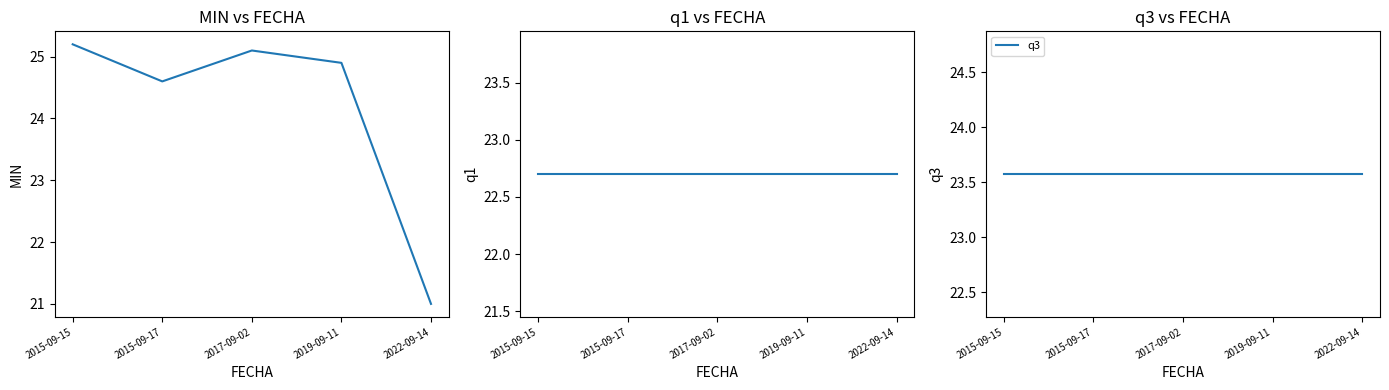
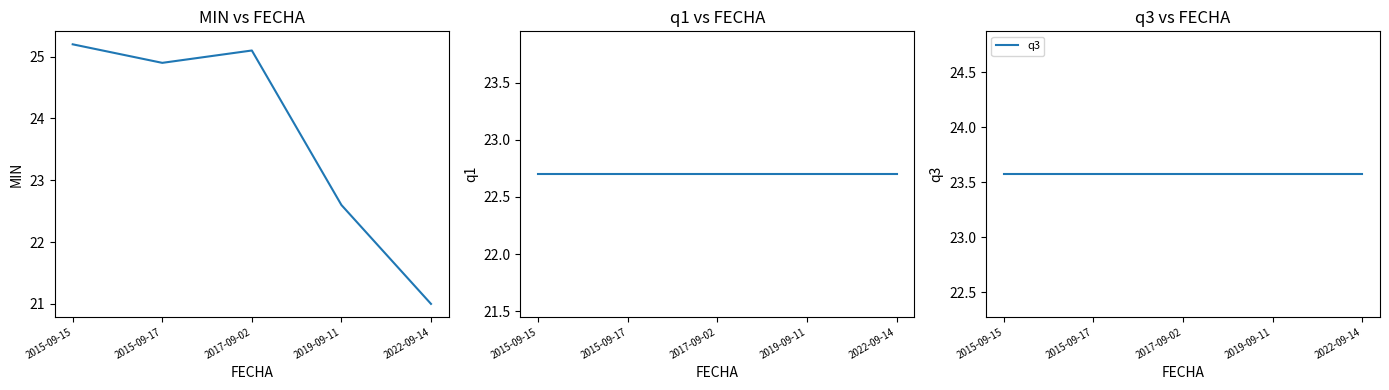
  {
    "MIN vs FECHA": {
      "2015-09-15": 25.2,
-     "2015-09-17": 24.6,
+     "2015-09-17": 24.9,
      "2017-09-02": 25.1,
-     "2019-09-11": 24.9,
+     "2019-09-11": 22.6,
      "2022-09-14": 21.0
    },
    "q1 vs FECHA": {
      "2015-09-15": 22.70,
      "2015-09-17": 22.70,
      "2017-09-02": 22.70,
      "2019-09-11": 22.70,
      "2022-09-14": 22.70
    },
    "q3 vs FECHA": {
      "2015-09-15": 23.58,
      "2015-09-17": 23.58,
      "2017-09-02": 23.58,
      "2019-09-11": 23.58,
      "2022-09-14": 23.58
    }
  }
